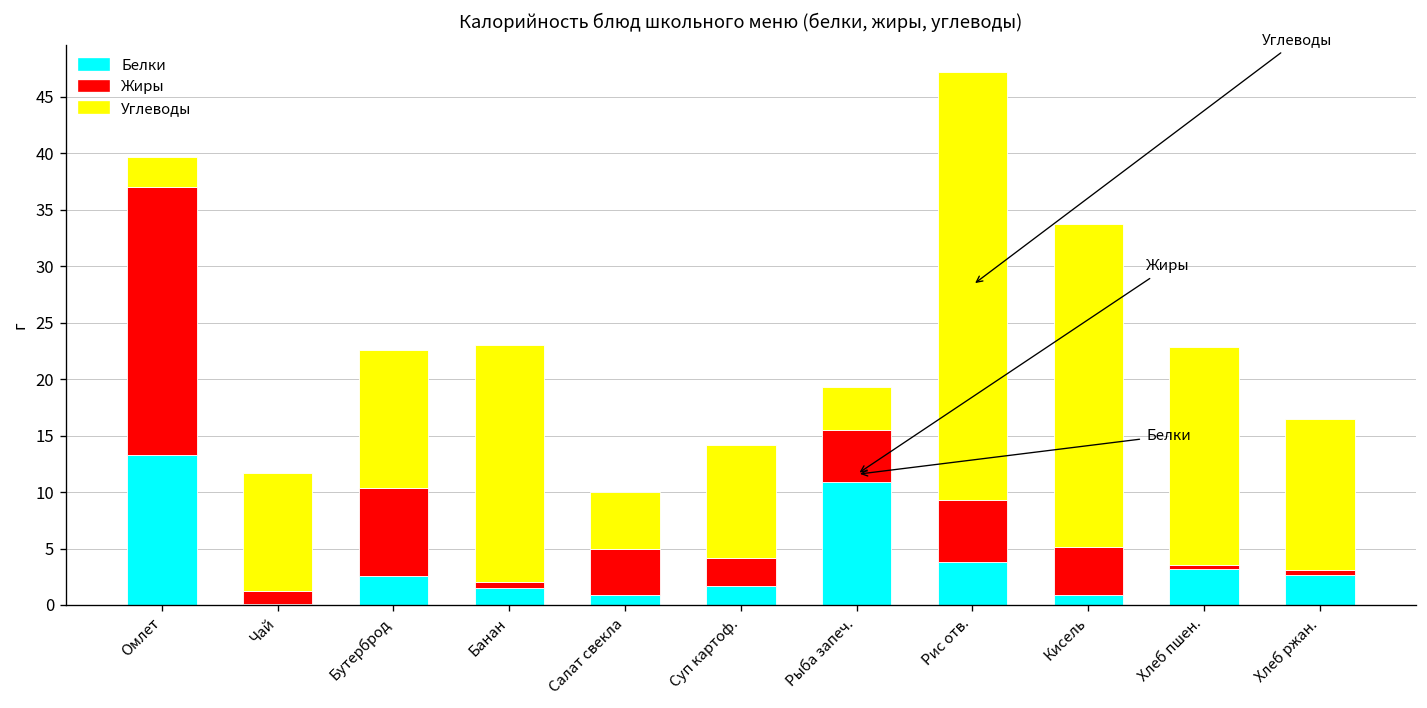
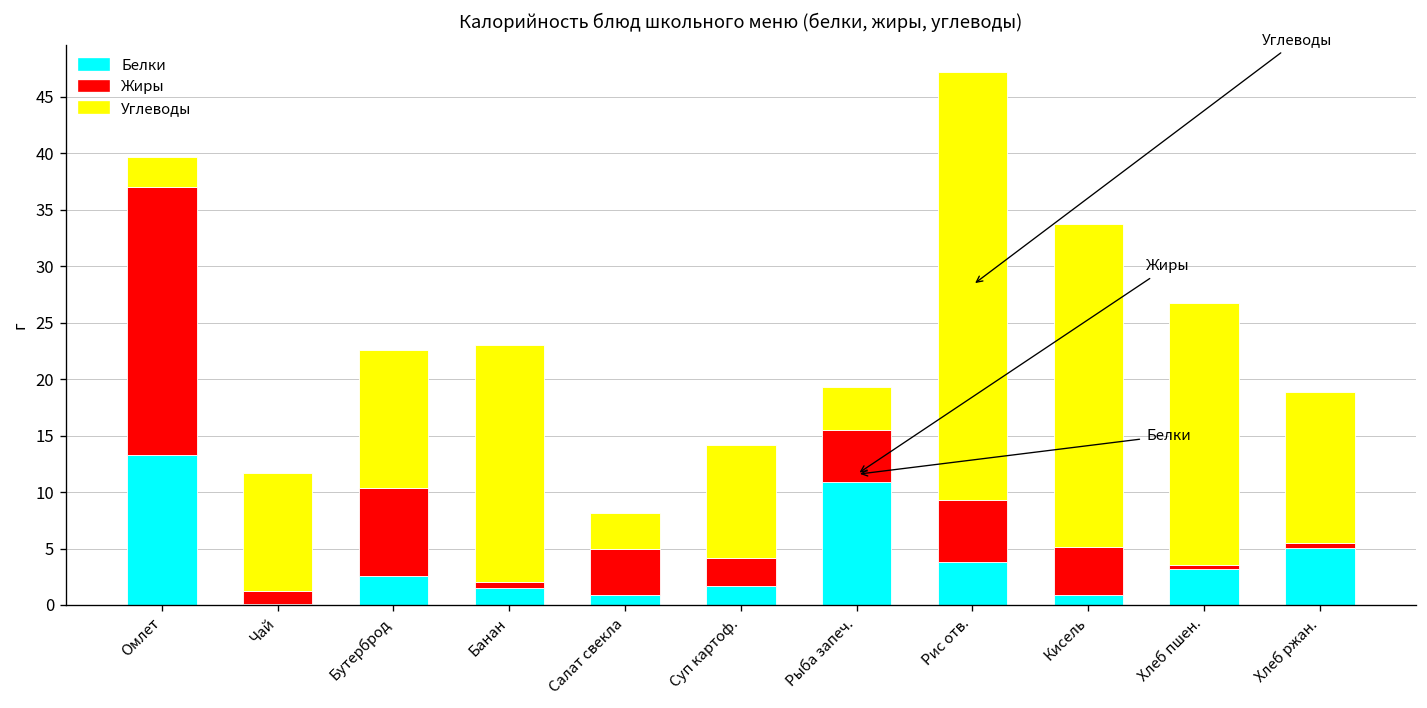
  {
    "Белки": {
      "Омлет": 13,
      "Бутерброд": 3,
      "Банан": 2,
      "Салат свекла": 1,
      "Суп картоф.": 2,
      "Рыба запеч.": 11,
      "Рис отв.": 4,
      "Кисель": 1,
      "Хлеб пшен.": 3,
-     "Хлеб ржан.": 3
+     "Хлеб ржан.": 5
    },
    "Жиры": {
      "Омлет": 24,
      "Чай": 1,
      "Бутерброд": 8,
      "Банан": 1,
      "Салат свекла": 4,
      "Суп картоф.": 2,
      "Рыба запеч.": 5,
      "Рис отв.": 6,
      "Кисель": 4,
      "Хлеб пшен.": 0,
      "Хлеб ржан.": 0
    },
    "Углеводы": {
      "Омлет": 3,
      "Чай": 11,
      "Бутерброд": 12,
      "Банан": 21,
-     "Салат свекла": 5,
+     "Салат свекла": 3,
      "Суп картоф.": 10,
      "Рыба запеч.": 4,
      "Рис отв.": 38,
      "Кисель": 29,
-     "Хлеб пшен.": 19,
+     "Хлеб пшен.": 23,
      "Хлеб ржан.": 13
    }
  }
